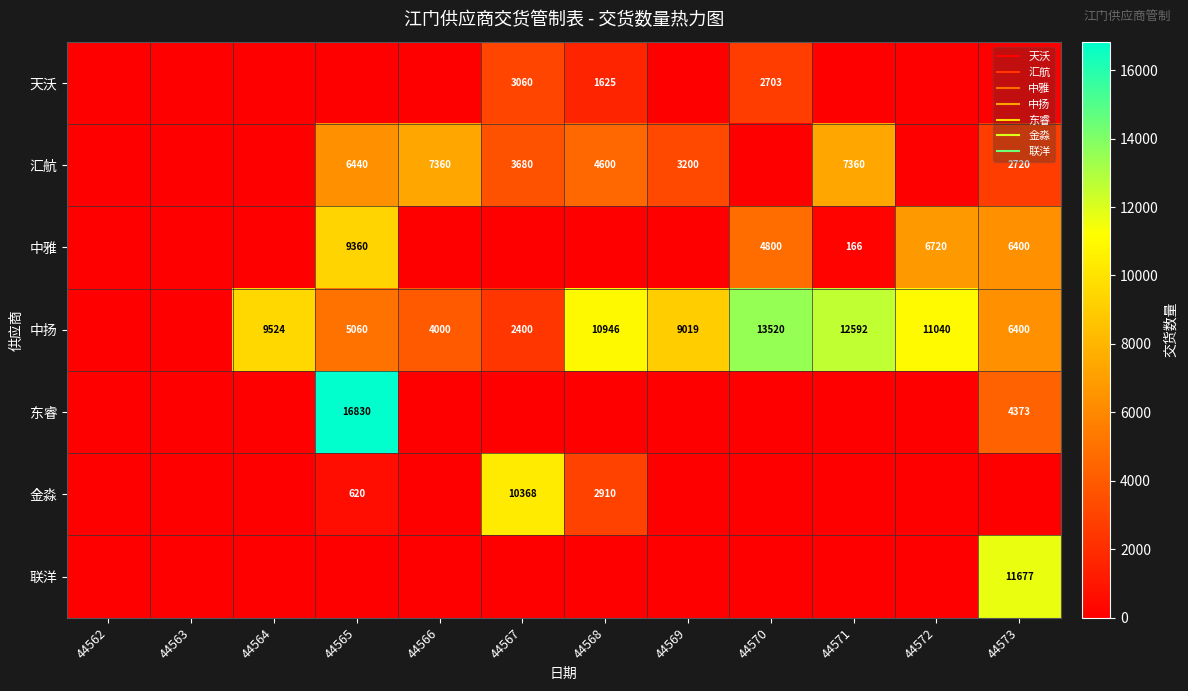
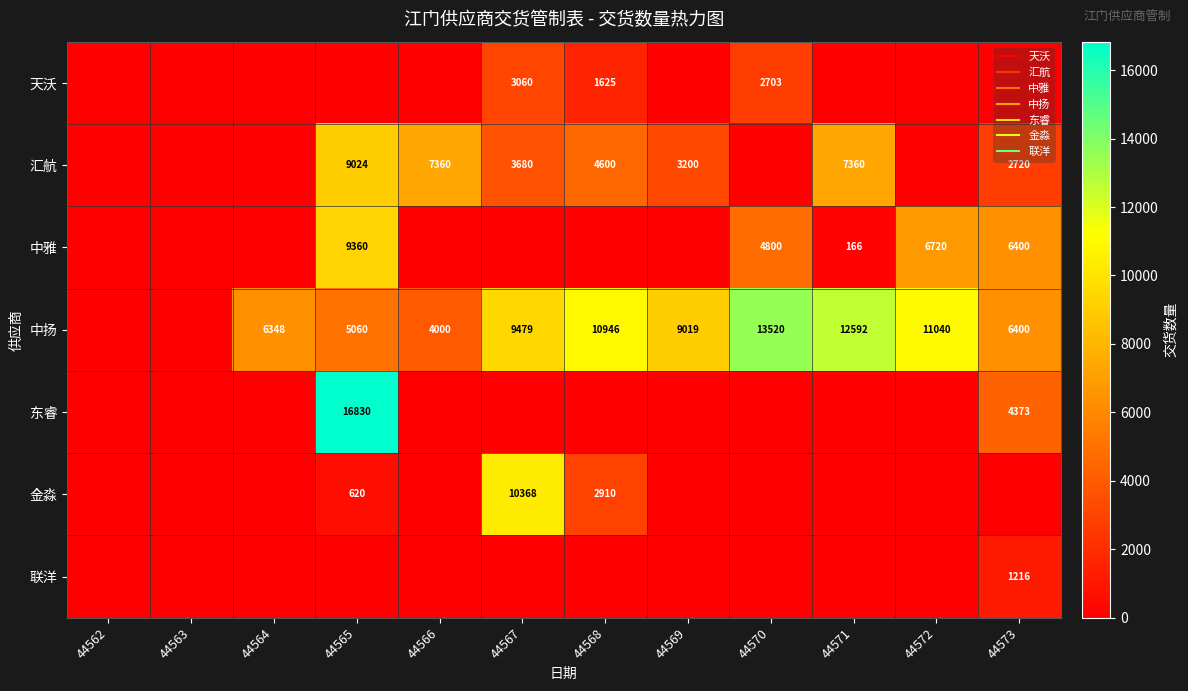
  {
    "天沃": {
      "44567": 3060,
      "44568": 1625,
      "44570": 2703
    },
    "汇航": {
-     "44565": 6440,
+     "44565": 9024,
      "44566": 7360,
      "44567": 3680,
      "44568": 4600,
      "44569": 3200,
      "44571": 7360
    },
    "中雅": {
      "44565": 9360,
      "44570": 4800,
      "44571": 166,
      "44572": 6720,
      "44573": 6400
    },
    "中扬": {
-     "44564": 9524,
+     "44564": 6348,
      "44565": 5060,
      "44566": 4000,
-     "44567": 2400,
+     "44567": 9479,
      "44568": 10946,
      "44569": 9019,
      "44570": 13520,
      "44571": 12592,
      "44572": 11040,
      "44573": 6400
    },
    "东睿": {
      "44565": 16830,
      "44573": 4373
    },
    "金淼": {
      "44565": 620,
      "44567": 10368,
      "44568": 2910
    },
    "联洋": {
-     "44573": 11677
+     "44573": 1216
    }
  }
